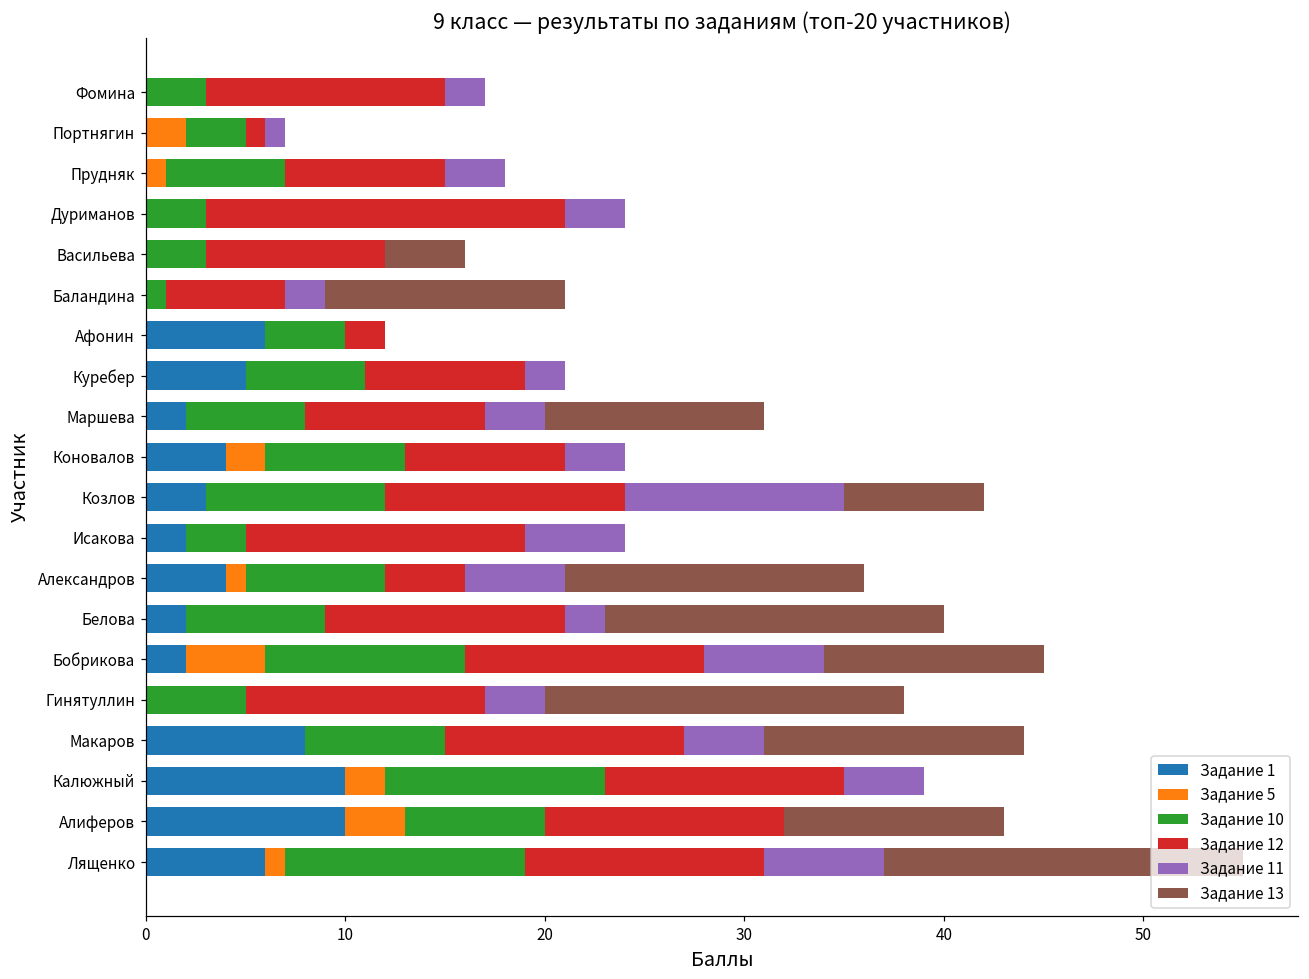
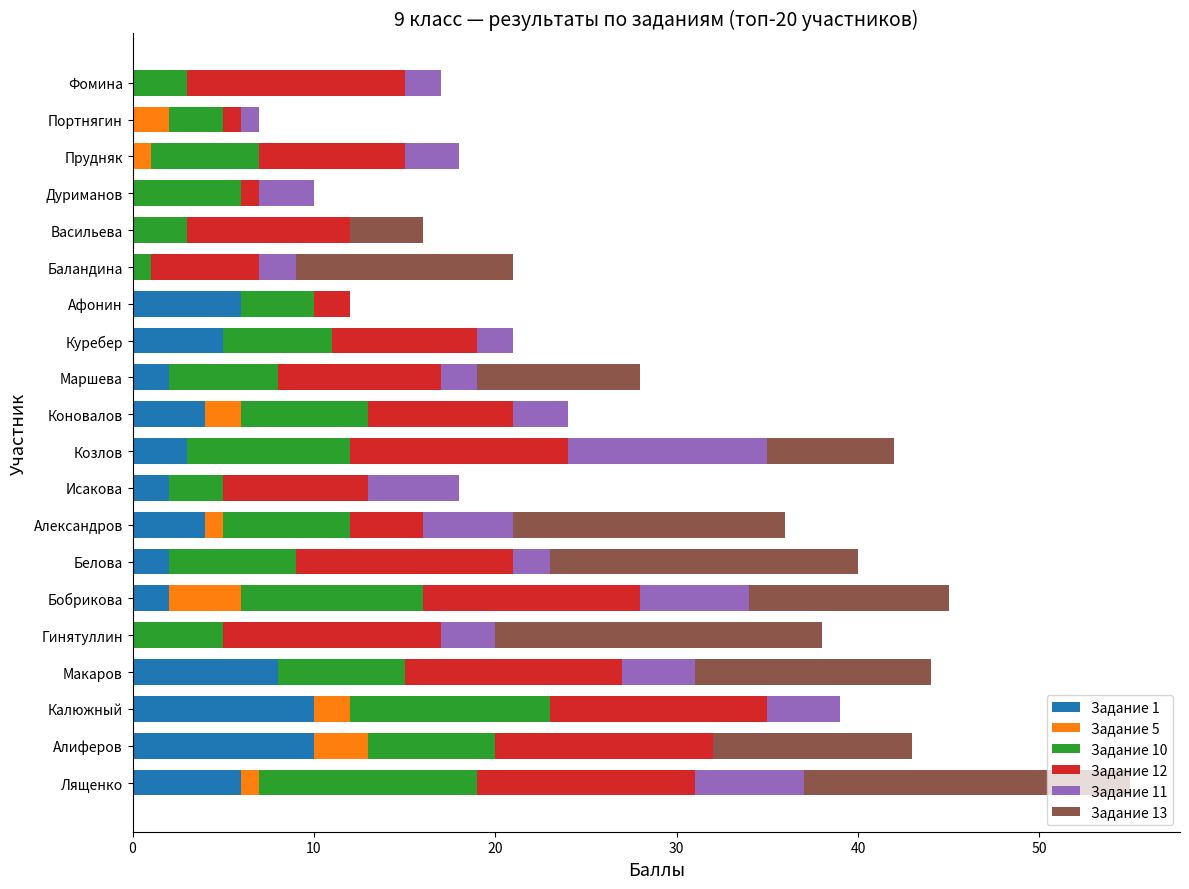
  {
    "Задание 1": {
      "Фомина": 0,
      "Портнягин": 0,
      "Прудняк": 0,
      "Дуриманов": 0,
      "Васильева": 0,
      "Баландина": 0,
      "Афонин": 6,
      "Куребер": 5,
      "Маршева": 2,
      "Коновалов": 4,
      "Козлов": 3,
      "Исакова": 2,
      "Александров": 4,
      "Белова": 2,
      "Бобрикова": 2,
      "Гинятуллин": 0,
      "Макаров": 8,
      "Калюжный": 10,
      "Алиферов": 10,
      "Лященко": 6
    },
    "Задание 10": {
      "Фомина": 3,
      "Портнягин": 3,
      "Прудняк": 6,
-     "Дуриманов": 3,
+     "Дуриманов": 6,
      "Васильева": 3,
      "Баландина": 1,
      "Афонин": 4,
      "Куребер": 6,
      "Маршева": 6,
      "Коновалов": 7,
      "Козлов": 9,
      "Исакова": 3,
      "Александров": 7,
      "Белова": 7,
      "Бобрикова": 10,
      "Гинятуллин": 5,
      "Макаров": 7,
      "Калюжный": 11,
      "Алиферов": 7,
      "Лященко": 12
    },
    "Задание 12": {
      "Фомина": 12,
      "Портнягин": 1,
      "Прудняк": 8,
-     "Дуриманов": 18,
+     "Дуриманов": 1,
      "Васильева": 9,
      "Баландина": 6,
      "Афонин": 2,
      "Куребер": 8,
      "Маршева": 9,
      "Коновалов": 8,
      "Козлов": 12,
-     "Исакова": 14,
+     "Исакова": 8,
      "Александров": 4,
      "Белова": 12,
      "Бобрикова": 12,
      "Гинятуллин": 12,
      "Макаров": 12,
      "Калюжный": 12,
      "Алиферов": 12,
      "Лященко": 12
    },
    "Задание 11": {
      "Фомина": 2,
      "Портнягин": 1,
      "Прудняк": 3,
      "Дуриманов": 3,
      "Васильева": 0,
      "Баландина": 2,
      "Афонин": 0,
      "Куребер": 2,
-     "Маршева": 3,
+     "Маршева": 2,
      "Коновалов": 3,
      "Козлов": 11,
      "Исакова": 5,
      "Александров": 5,
      "Белова": 2,
      "Бобрикова": 6,
      "Гинятуллин": 3,
      "Макаров": 4,
      "Калюжный": 4,
      "Алиферов": 0,
      "Лященко": 6
    },
    "Задание 13": {
      "Фомина": 0,
      "Портнягин": 0,
      "Прудняк": 0,
      "Дуриманов": 0,
      "Васильева": 4,
      "Баландина": 12,
      "Афонин": 0,
      "Куребер": 0,
-     "Маршева": 11,
+     "Маршева": 9,
      "Коновалов": 0,
      "Козлов": 7,
      "Исакова": 0,
      "Александров": 15,
      "Белова": 17,
      "Бобрикова": 11,
      "Гинятуллин": 18,
      "Макаров": 13,
      "Калюжный": 0,
      "Алиферов": 11
    }
  }
